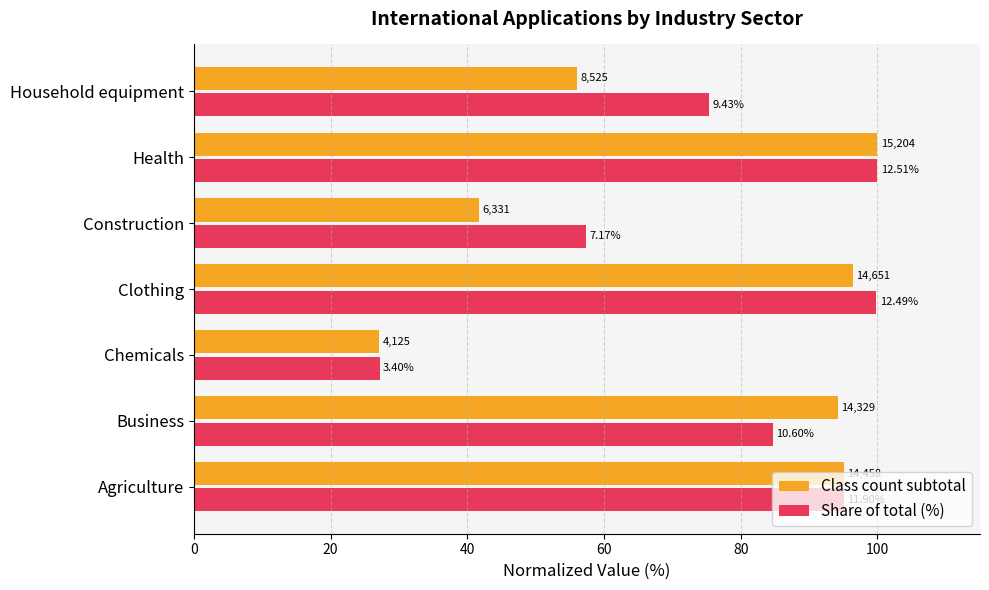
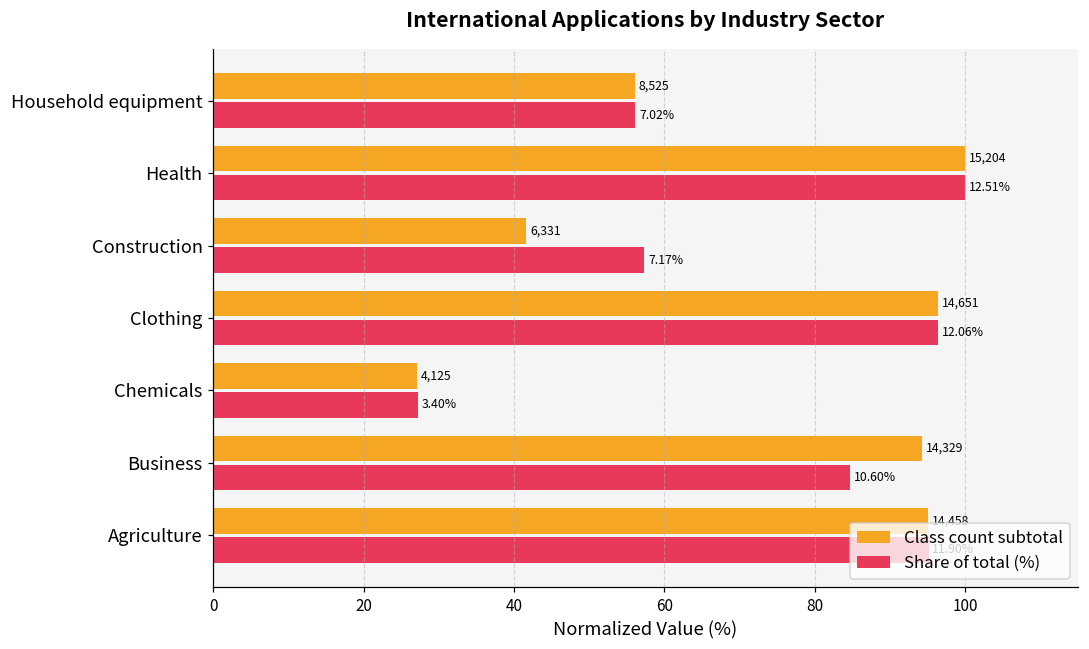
  {
    "Share of total (%)": {
-     "Household equipment": "9.43%",
-     "Clothing": "12.49%"
+     "Household equipment": "7.02%",
+     "Clothing": "12.06%"
    }
  }
